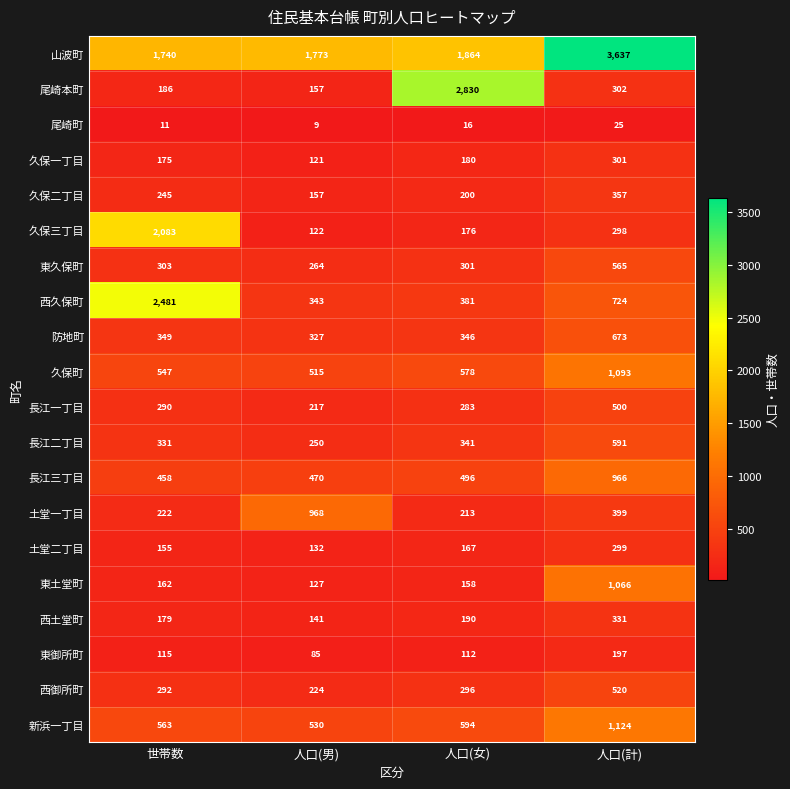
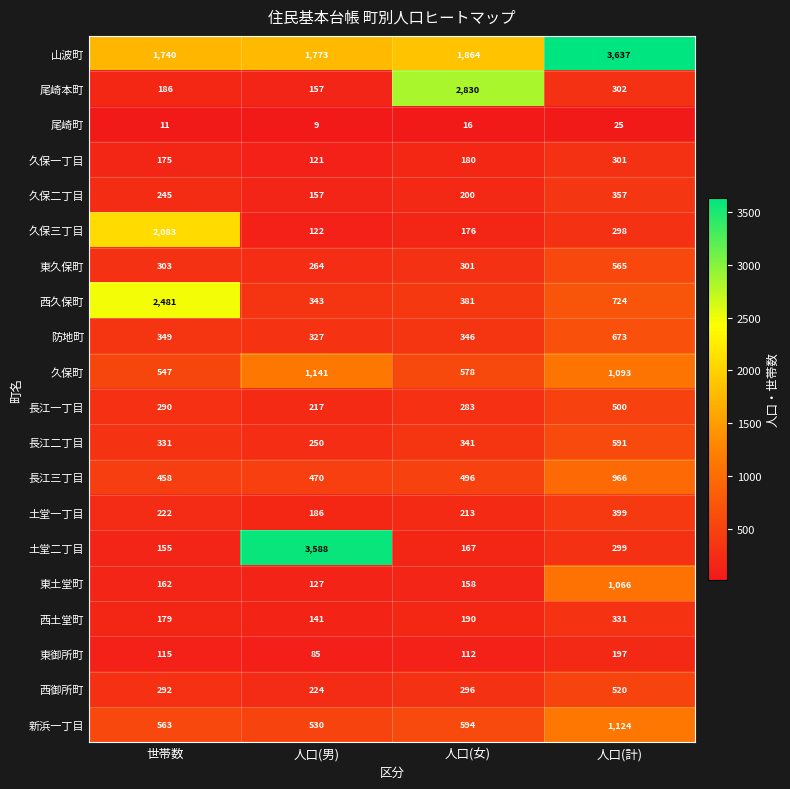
  {
    "山波町": {
      "世帯数": "1,740",
      "人口(男)": "1,773",
      "人口(女)": "1,864",
      "人口(計)": "3,637"
    },
    "尾崎本町": {
      "世帯数": "186",
      "人口(男)": "157",
      "人口(女)": "2,830",
      "人口(計)": "302"
    },
    "尾崎町": {
      "世帯数": "11",
      "人口(男)": "9",
      "人口(女)": "16",
      "人口(計)": "25"
    },
    "久保一丁目": {
      "世帯数": "175",
      "人口(男)": "121",
      "人口(女)": "180",
      "人口(計)": "301"
    },
    "久保二丁目": {
      "世帯数": "245",
      "人口(男)": "157",
      "人口(女)": "200",
      "人口(計)": "357"
    },
    "久保三丁目": {
      "世帯数": "2,083",
      "人口(男)": "122",
      "人口(女)": "176",
      "人口(計)": "298"
    },
    "東久保町": {
      "世帯数": "303",
      "人口(男)": "264",
      "人口(女)": "301",
      "人口(計)": "565"
    },
    "西久保町": {
      "世帯数": "2,481",
      "人口(男)": "343",
      "人口(女)": "381",
      "人口(計)": "724"
    },
    "防地町": {
      "世帯数": "349",
      "人口(男)": "327",
      "人口(女)": "346",
      "人口(計)": "673"
    },
    "久保町": {
      "世帯数": "547",
-     "人口(男)": "515",
+     "人口(男)": "1,141",
      "人口(女)": "578",
      "人口(計)": "1,093"
    },
    "長江一丁目": {
      "世帯数": "290",
      "人口(男)": "217",
      "人口(女)": "283",
      "人口(計)": "500"
    },
    "長江二丁目": {
      "世帯数": "331",
      "人口(男)": "250",
      "人口(女)": "341",
      "人口(計)": "591"
    },
    "長江三丁目": {
      "世帯数": "458",
      "人口(男)": "470",
      "人口(女)": "496",
      "人口(計)": "966"
    },
    "土堂一丁目": {
      "世帯数": "222",
-     "人口(男)": "968",
+     "人口(男)": "186",
      "人口(女)": "213",
      "人口(計)": "399"
    },
    "土堂二丁目": {
      "世帯数": "155",
-     "人口(男)": "132",
+     "人口(男)": "3,588",
      "人口(女)": "167",
      "人口(計)": "299"
    },
    "東土堂町": {
      "世帯数": "162",
      "人口(男)": "127",
      "人口(女)": "158",
      "人口(計)": "1,066"
    },
    "西土堂町": {
      "世帯数": "179",
      "人口(男)": "141",
      "人口(女)": "190",
      "人口(計)": "331"
    },
    "東御所町": {
      "世帯数": "115",
      "人口(男)": "85",
      "人口(女)": "112",
      "人口(計)": "197"
    },
    "西御所町": {
      "世帯数": "292",
      "人口(男)": "224",
      "人口(女)": "296",
      "人口(計)": "520"
    },
    "新浜一丁目": {
      "世帯数": "563",
      "人口(男)": "530",
      "人口(女)": "594",
      "人口(計)": "1,124"
    }
  }
